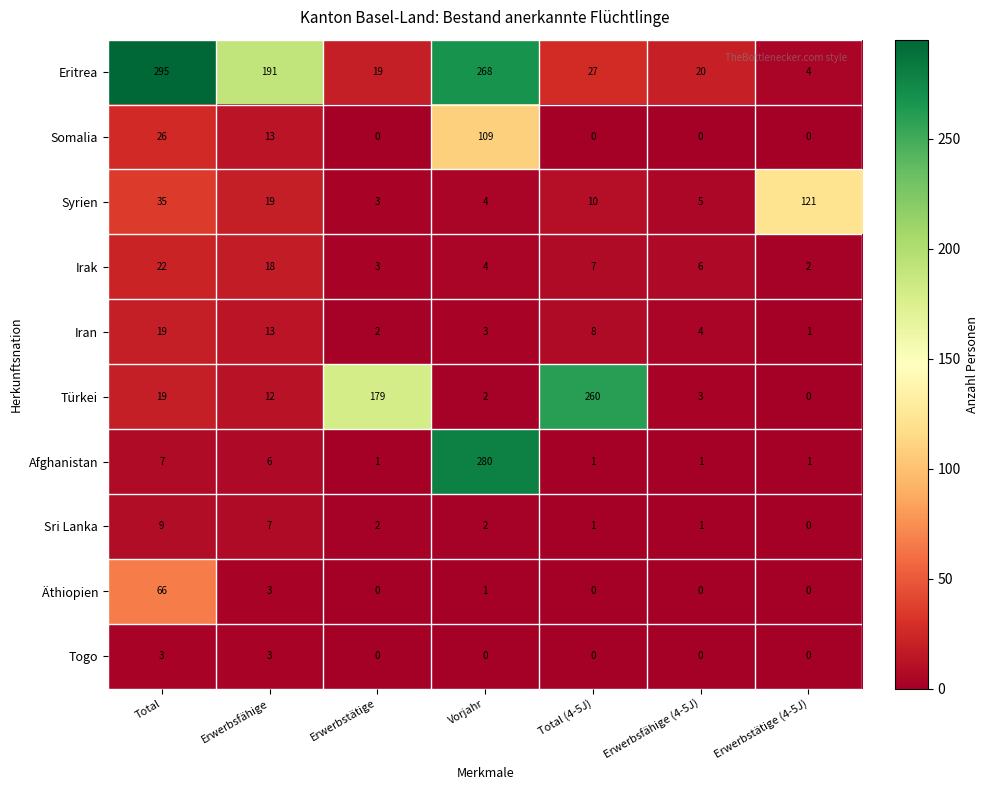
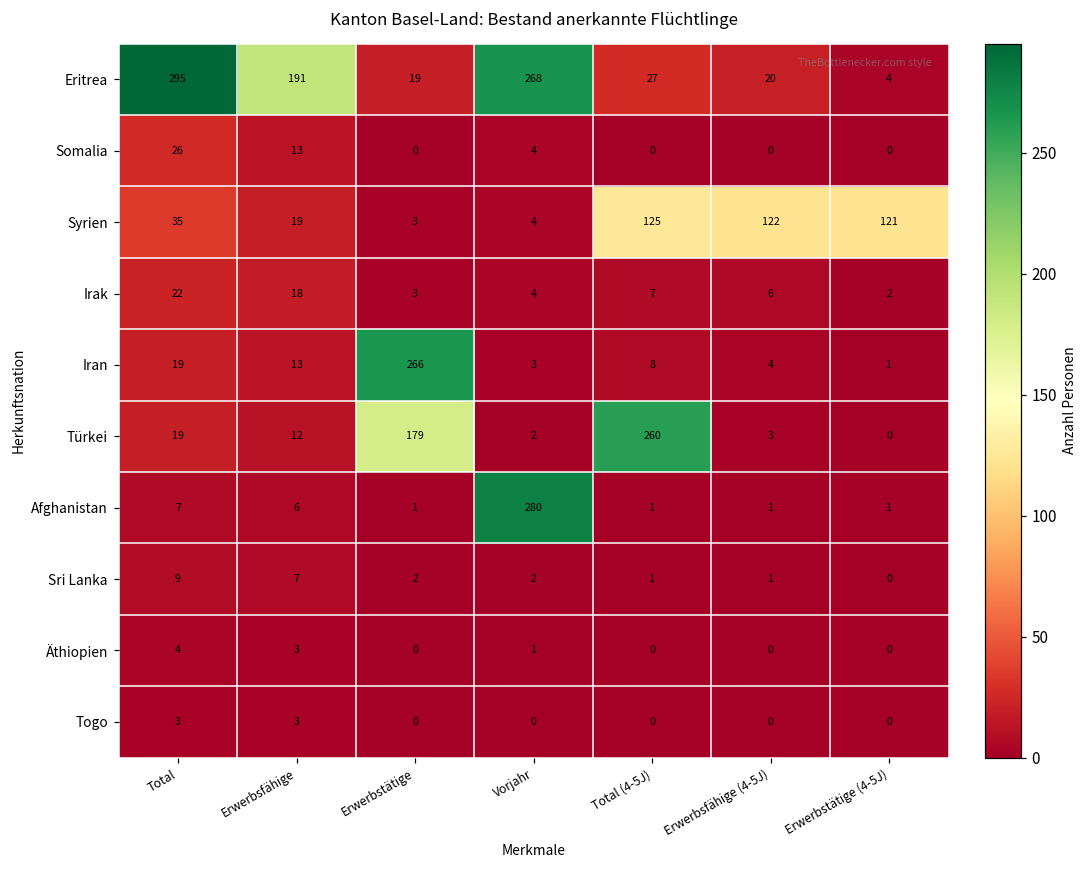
  {
    "Eritrea": {
      "Total": 295,
      "Erwerbsfähige": 191,
      "Erwerbstätige": 19,
      "Vorjahr": 268,
      "Total (4-5J)": 27,
      "Erwerbsfähige (4-5J)": 20
    },
    "Somalia": {
      "Total": 26,
      "Erwerbsfähige": 13,
      "Erwerbstätige": 0,
-     "Vorjahr": 109,
+     "Vorjahr": 4,
      "Total (4-5J)": 0,
      "Erwerbsfähige (4-5J)": 0,
      "Erwerbstätige (4-5J)": 0
    },
    "Syrien": {
      "Total": 35,
      "Erwerbsfähige": 19,
      "Erwerbstätige": 3,
      "Vorjahr": 4,
-     "Total (4-5J)": 10,
-     "Erwerbsfähige (4-5J)": 5,
+     "Total (4-5J)": 125,
+     "Erwerbsfähige (4-5J)": 122,
      "Erwerbstätige (4-5J)": 121
    },
    "Irak": {
      "Total": 22,
      "Erwerbsfähige": 18,
      "Erwerbstätige": 3,
      "Vorjahr": 4,
      "Total (4-5J)": 7,
      "Erwerbsfähige (4-5J)": 6,
      "Erwerbstätige (4-5J)": 2
    },
    "Iran": {
      "Total": 19,
      "Erwerbsfähige": 13,
-     "Erwerbstätige": 2,
+     "Erwerbstätige": 266,
      "Vorjahr": 3,
      "Total (4-5J)": 8,
      "Erwerbsfähige (4-5J)": 4,
      "Erwerbstätige (4-5J)": 1
    },
    "Türkei": {
      "Total": 19,
      "Erwerbsfähige": 12,
      "Erwerbstätige": 179,
      "Vorjahr": 2,
      "Total (4-5J)": 260,
      "Erwerbsfähige (4-5J)": 3,
      "Erwerbstätige (4-5J)": 0
    },
    "Afghanistan": {
      "Total": 7,
      "Erwerbsfähige": 6,
      "Erwerbstätige": 1,
      "Vorjahr": 280,
      "Total (4-5J)": 1,
      "Erwerbsfähige (4-5J)": 1,
      "Erwerbstätige (4-5J)": 1
    },
    "Sri Lanka": {
      "Total": 9,
      "Erwerbsfähige": 7,
      "Erwerbstätige": 2,
      "Vorjahr": 2,
      "Total (4-5J)": 1,
      "Erwerbsfähige (4-5J)": 1,
      "Erwerbstätige (4-5J)": 0
    },
    "Äthiopien": {
-     "Total": 66,
+     "Total": 4,
      "Erwerbsfähige": 3,
      "Erwerbstätige": 0,
      "Vorjahr": 1,
      "Total (4-5J)": 0,
      "Erwerbsfähige (4-5J)": 0,
      "Erwerbstätige (4-5J)": 0
    },
    "Togo": {
      "Total": 3,
      "Erwerbsfähige": 3,
      "Erwerbstätige": 0,
      "Vorjahr": 0,
      "Total (4-5J)": 0,
      "Erwerbsfähige (4-5J)": 0,
      "Erwerbstätige (4-5J)": 0
    }
  }
